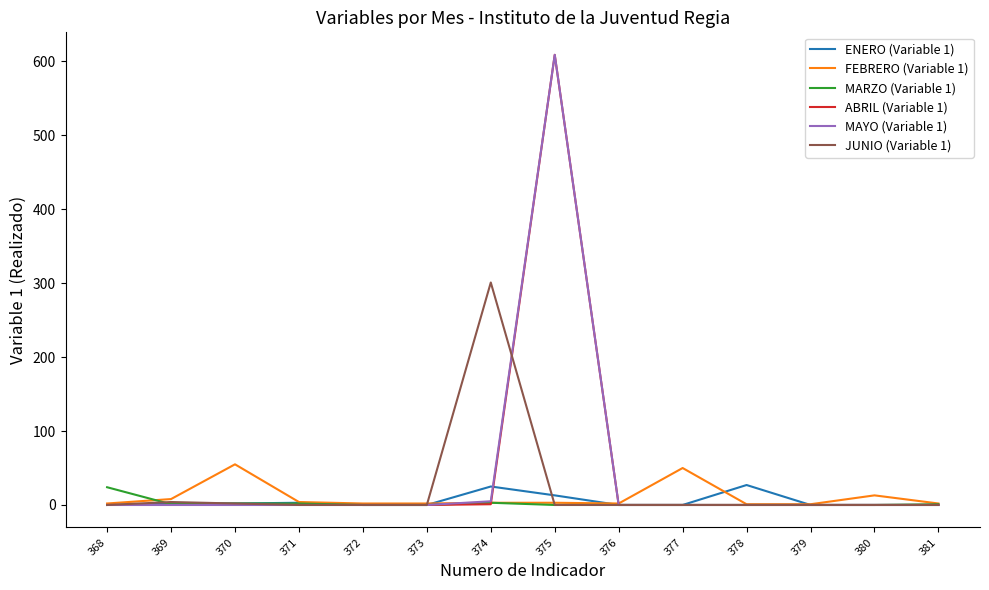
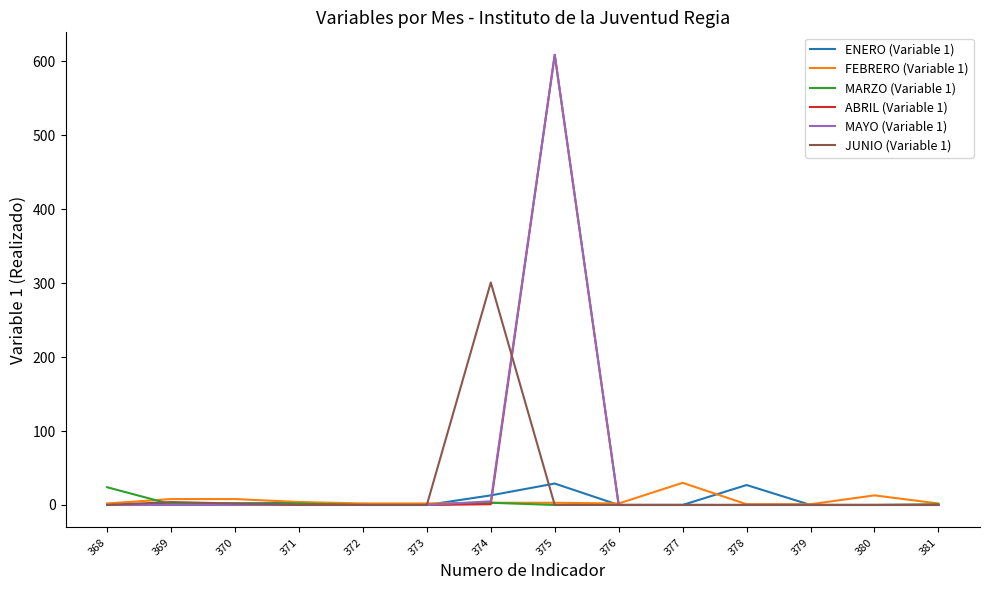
  {
    "ENERO (Variable 1)": {
-     "374": 30,
-     "375": 10,
+     "374": 10,
+     "375": 30,
      "378": 30
    },
    "FEBRERO (Variable 1)": {
      "369": 10,
-     "370": 60,
-     "377": 50,
+     "370": 10,
+     "377": 30,
      "380": 10
    },
    "MARZO (Variable 1)": {
      "368": 20
    },
    "JUNIO (Variable 1)": {
      "374": 300
    }
  }
